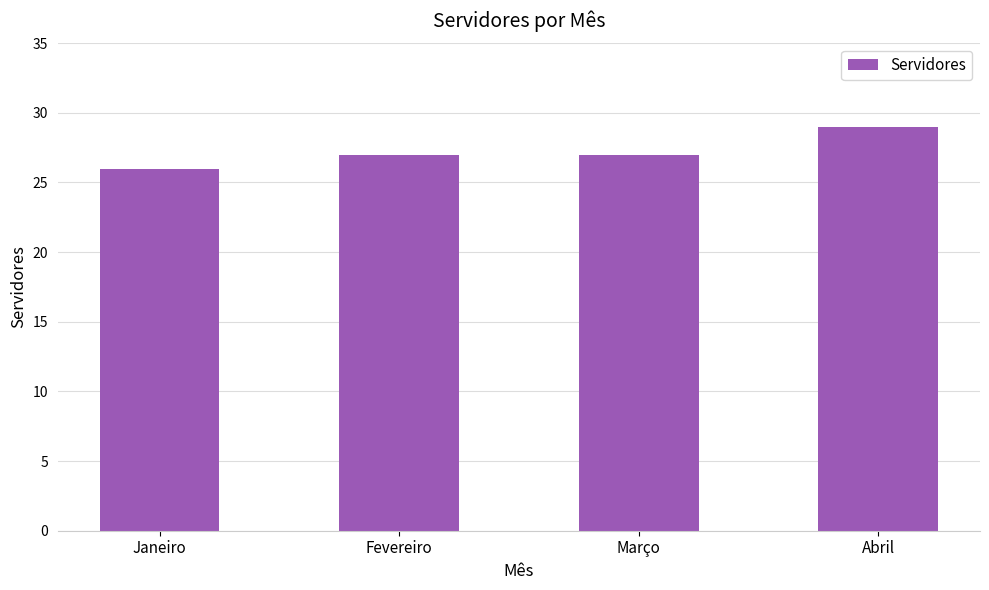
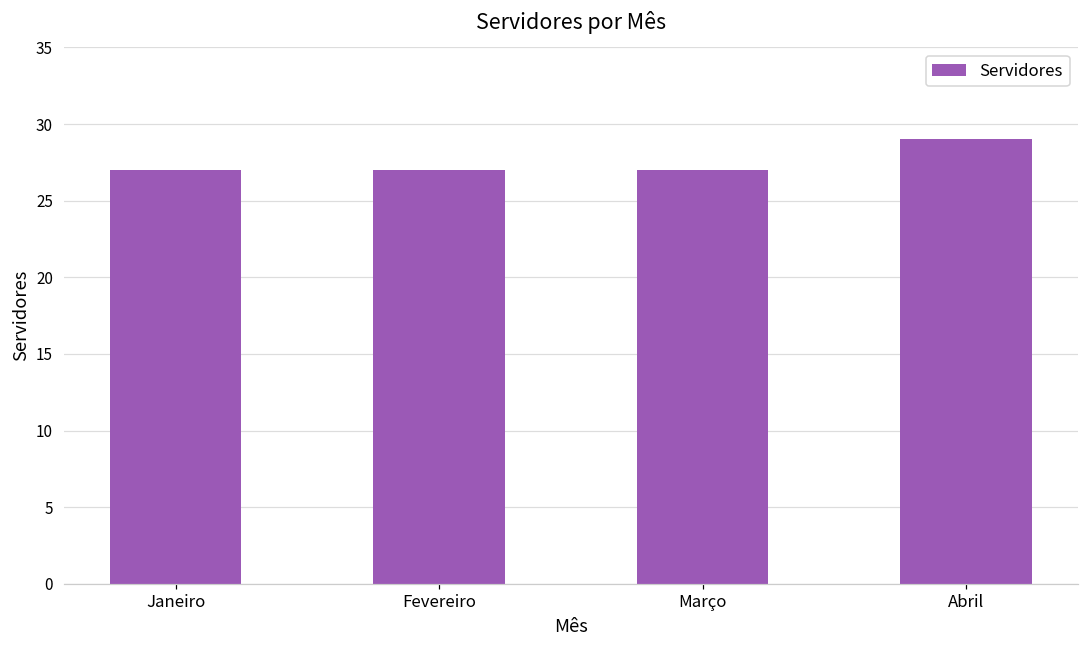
  {
-   "Janeiro": 26,
+   "Janeiro": 27,
    "Fevereiro": 27,
    "Março": 27,
    "Abril": 29
  }
